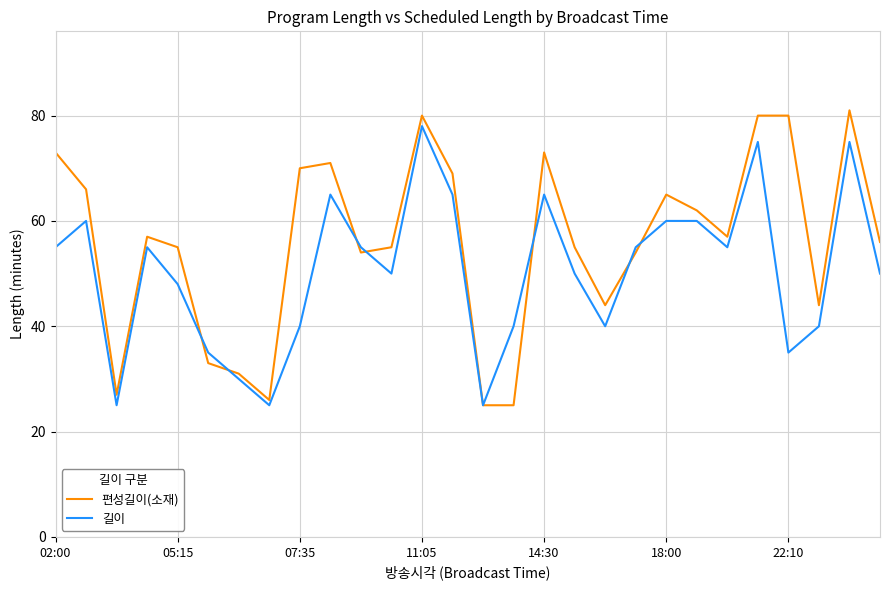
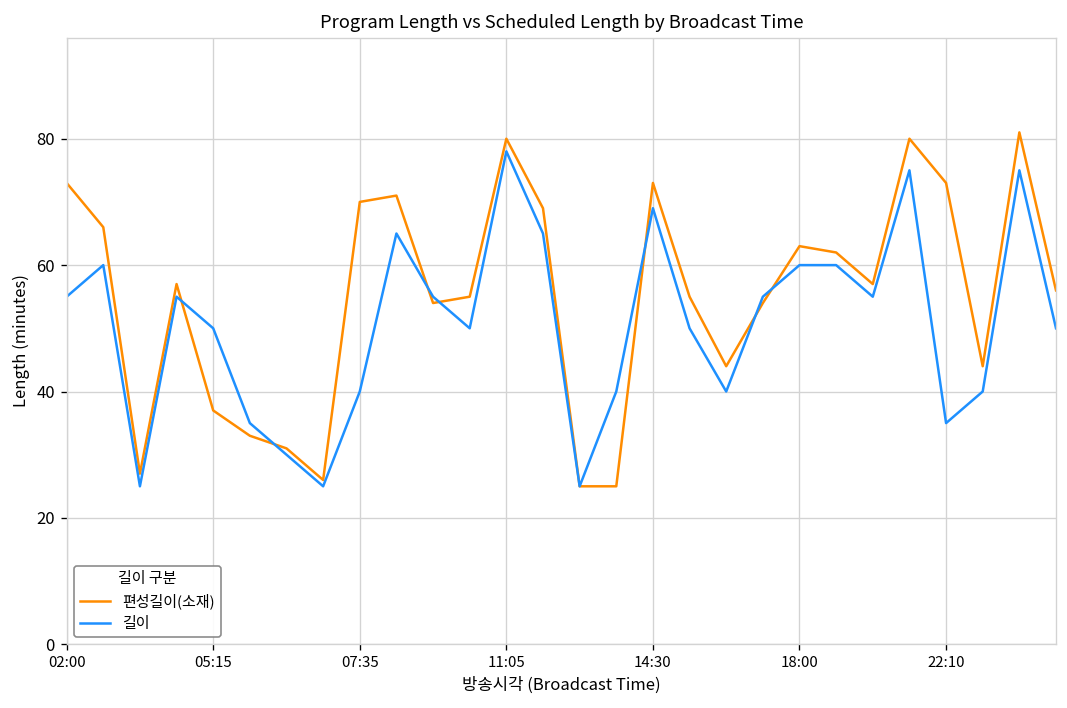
  {
    "편성길이(소재)": {
      "02:00": 73,
-     "05:15": 55,
+     "05:15": 37,
      "07:35": 70,
      "11:05": 80,
      "14:30": 73,
-     "18:00": 65,
-     "22:10": 80
+     "18:00": 63,
+     "22:10": 73
    },
    "길이": {
      "02:00": 55,
-     "05:15": 48,
+     "05:15": 50,
      "07:35": 40,
      "11:05": 78,
-     "14:30": 65,
+     "14:30": 69,
      "18:00": 60,
      "22:10": 35
    }
  }
